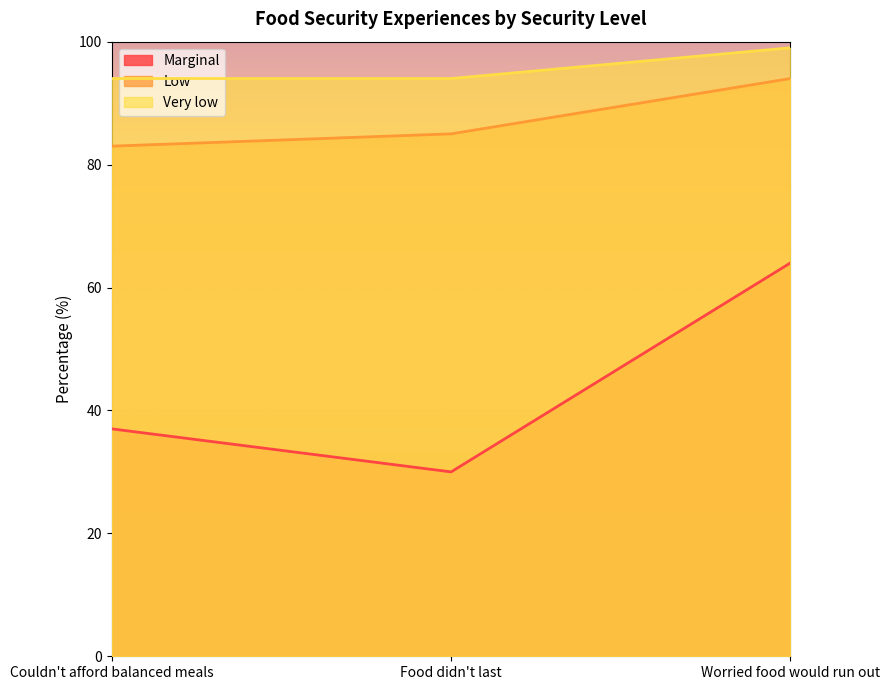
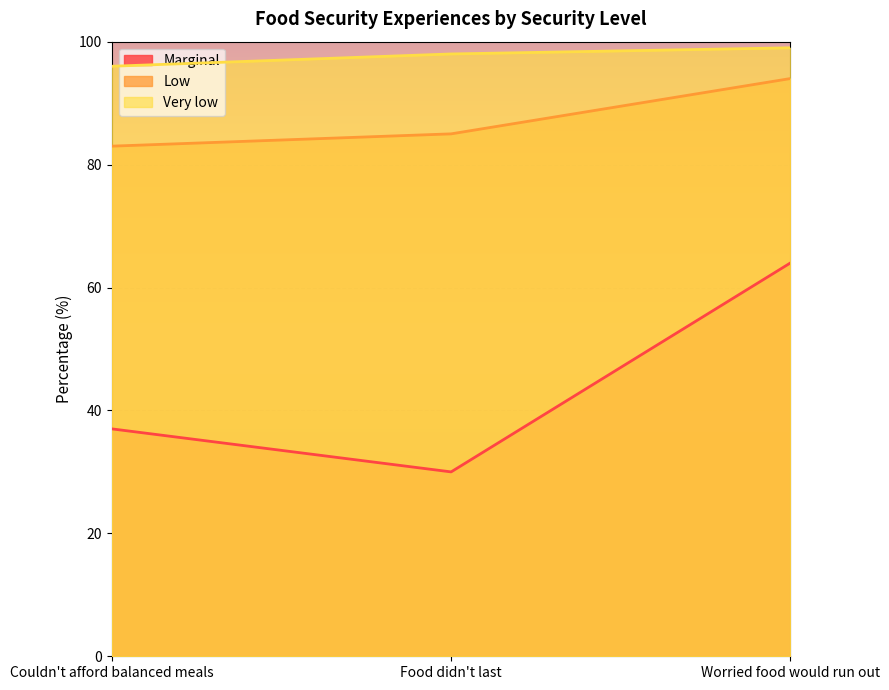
  {
    "Marginal": {
      "Couldn't afford balanced meals": 37,
      "Food didn't last": 30,
      "Worried food would run out": 64
    },
    "Low": {
      "Couldn't afford balanced meals": 83,
      "Food didn't last": 85,
      "Worried food would run out": 94
    },
    "Very low": {
-     "Couldn't afford balanced meals": 94,
-     "Food didn't last": 94,
+     "Couldn't afford balanced meals": 96,
+     "Food didn't last": 98,
      "Worried food would run out": 99
    }
  }
